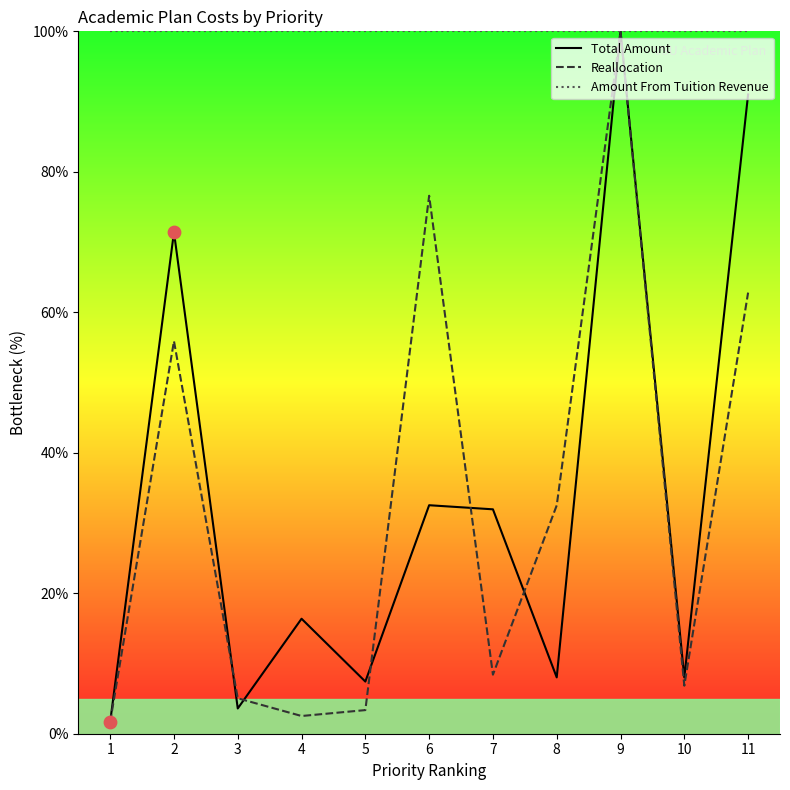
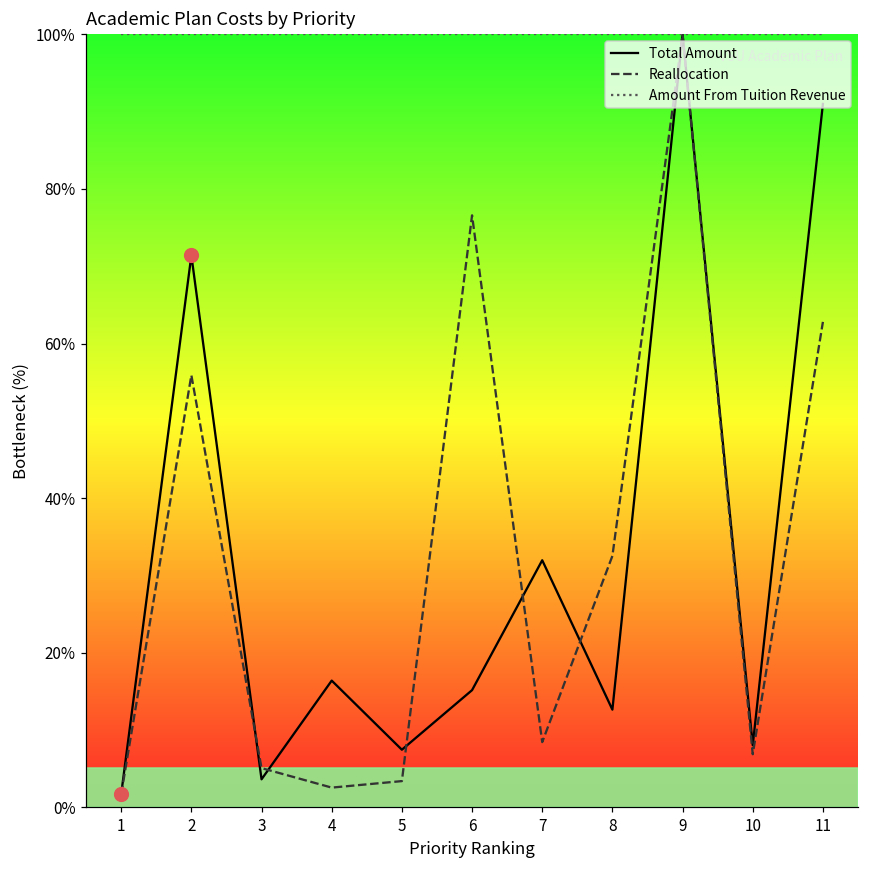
  {
    "Total Amount": {
      "4": "16%",
      "5": "7%",
-     "6": "33%",
+     "6": "15%",
      "7": "32%",
-     "8": "8%",
+     "8": "13%",
      "10": "8%"
    }
  }
